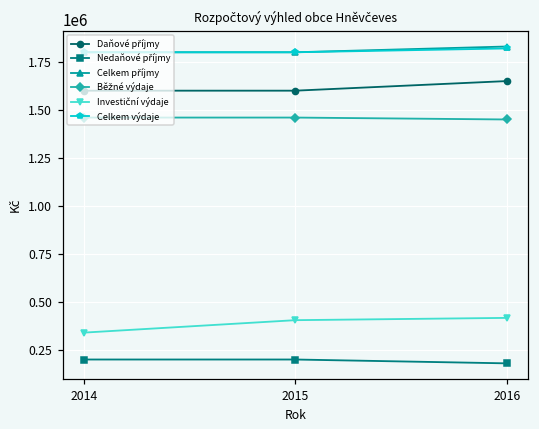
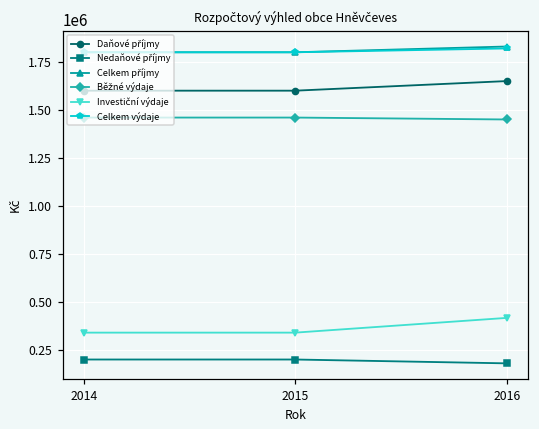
  {
    "Investiční výdaje": {
      "2014": 340000,
-     "2015": 400000,
+     "2015": 340000,
      "2016": 420000
    }
  }
